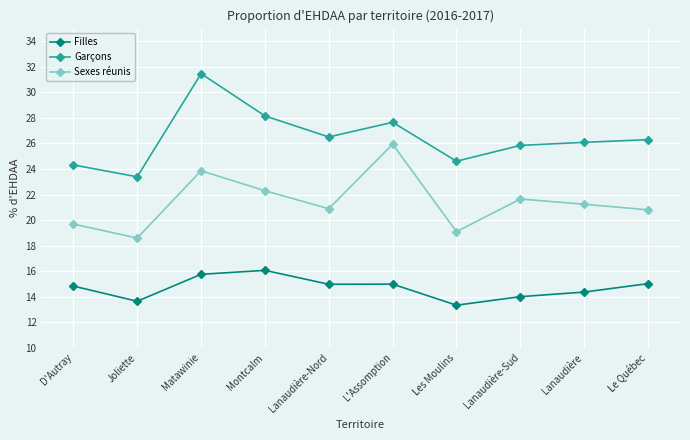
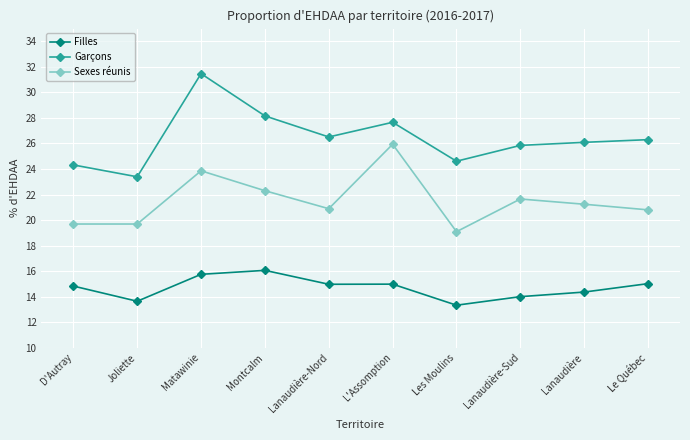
  {
    "Sexes réunis": {
      "D'Autray": 19.7,
-     "Joliette": 18.6,
+     "Joliette": 19.7,
      "Matawinie": 23.9,
      "Montcalm": 22.3,
      "Lanaudière-Nord": 20.9,
      "L'Assomption": 25.9,
      "Les Moulins": 19.1,
      "Lanaudière-Sud": 21.7,
      "Lanaudière": 21.2,
      "Le Québec": 20.8
    }
  }
